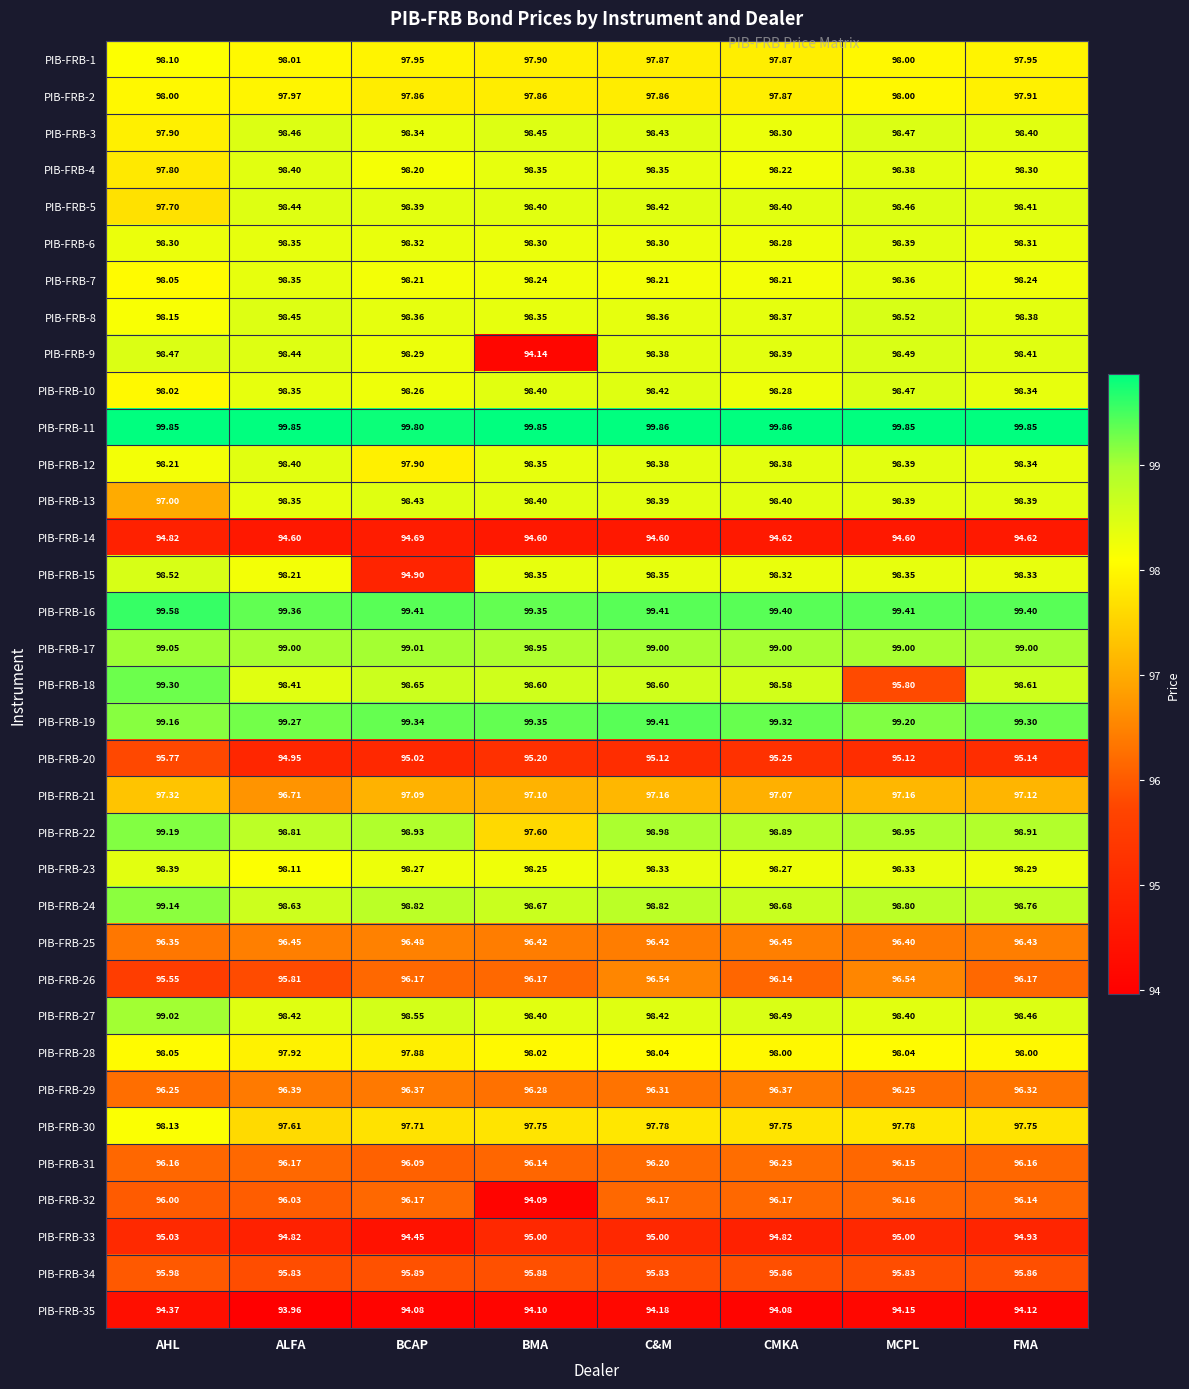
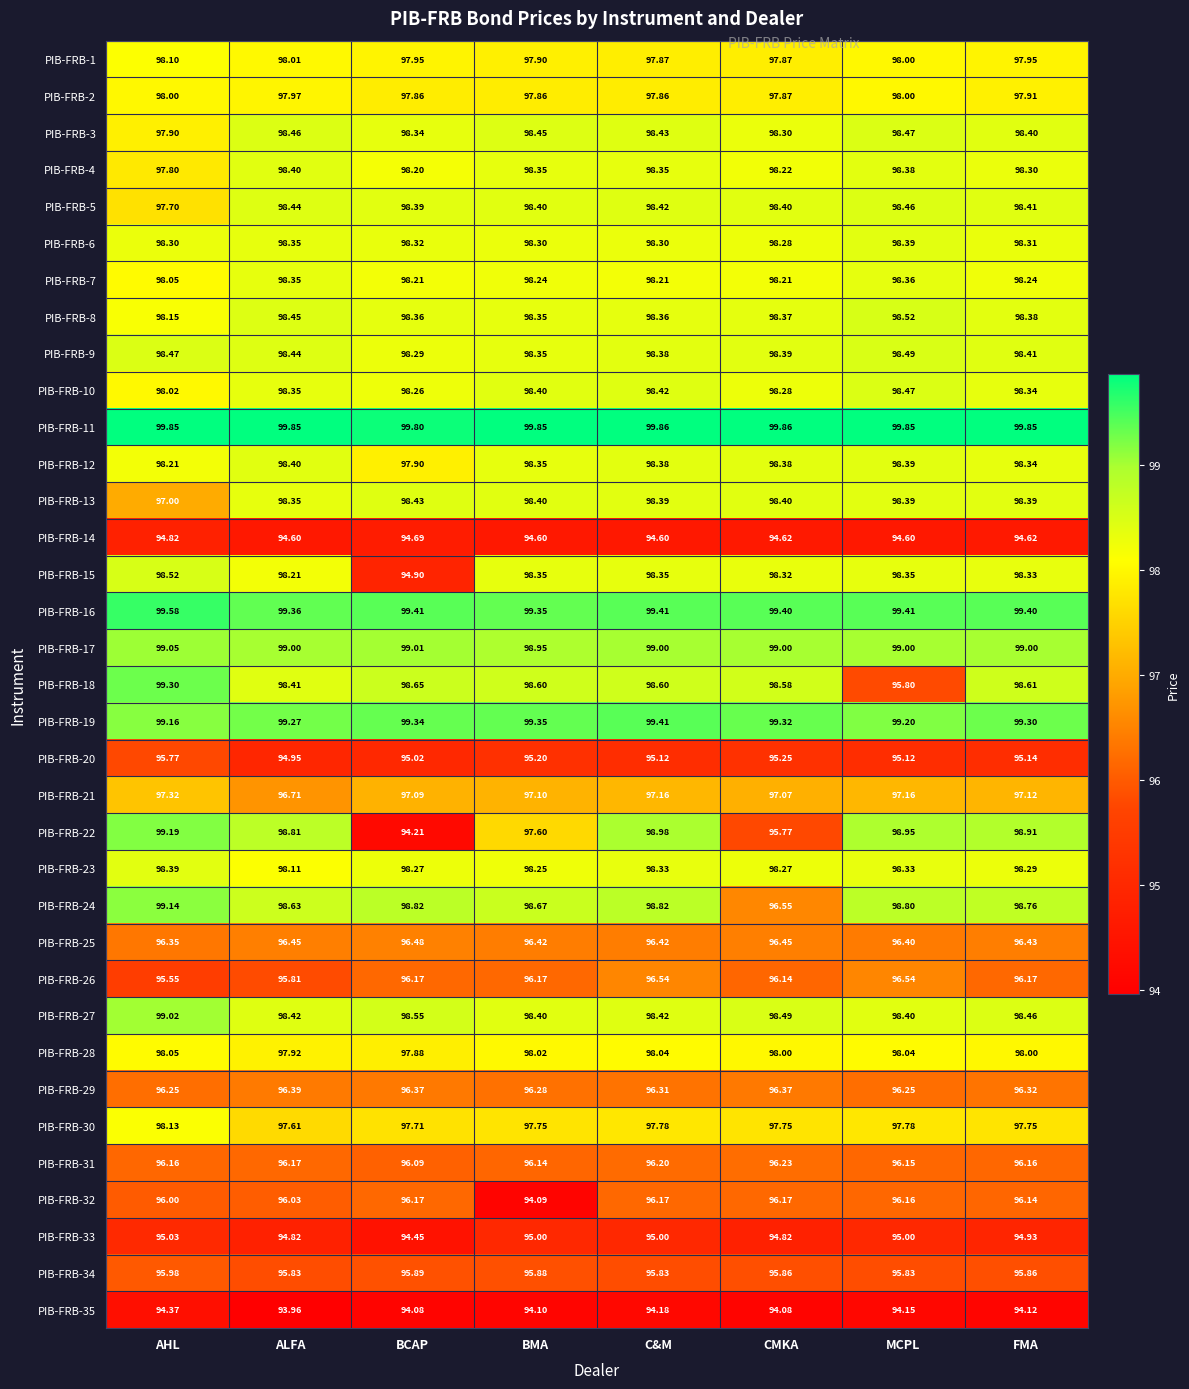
  {
    "PIB-FRB-9": {
      "AHL": 98.47,
      "ALFA": 98.44,
      "BCAP": 98.29,
-     "BMA": 94.14,
+     "BMA": 98.35,
      "C&M": 98.38,
      "CMKA": 98.39,
      "MCPL": 98.49,
      "FMA": 98.41
    },
    "PIB-FRB-22": {
      "AHL": 99.19,
      "ALFA": 98.81,
-     "BCAP": 98.93,
+     "BCAP": 94.21,
      "BMA": 97.60,
      "C&M": 98.98,
-     "CMKA": 98.89,
+     "CMKA": 95.77,
      "MCPL": 98.95,
      "FMA": 98.91
    },
    "PIB-FRB-24": {
      "AHL": 99.14,
      "ALFA": 98.63,
      "BCAP": 98.82,
      "BMA": 98.67,
      "C&M": 98.82,
-     "CMKA": 98.68,
+     "CMKA": 96.55,
      "MCPL": 98.80,
      "FMA": 98.76
    }
  }
